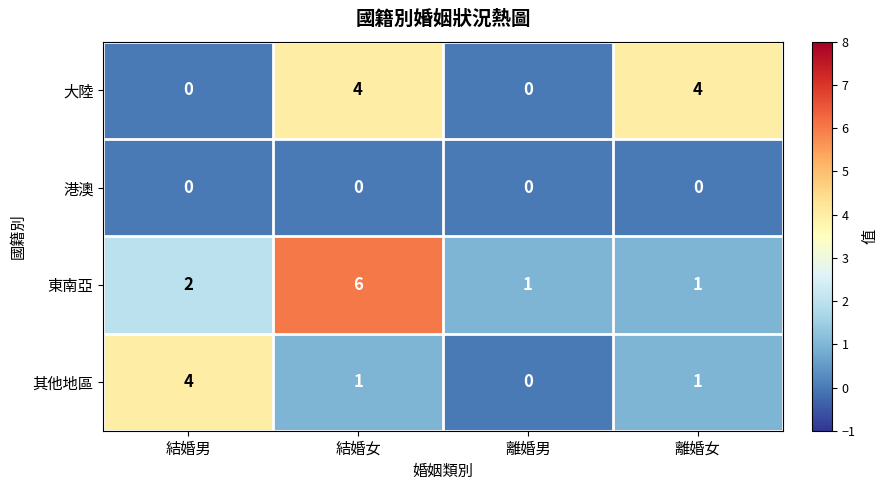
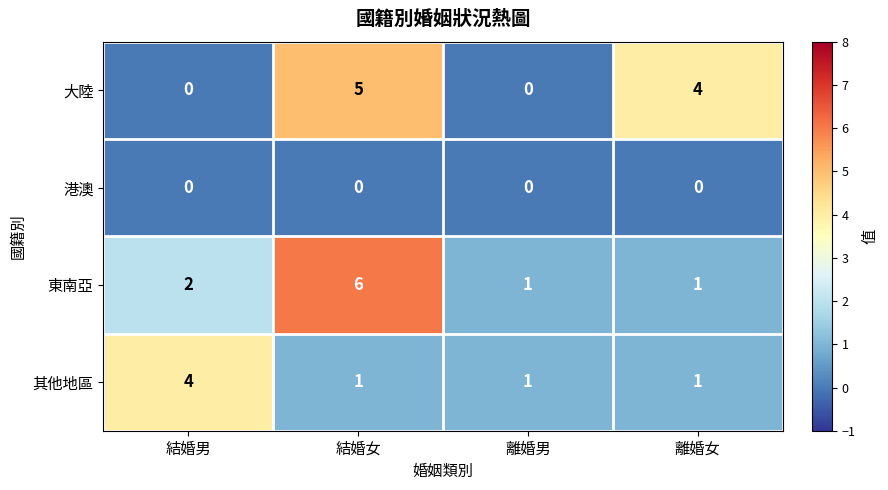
  {
    "大陸": {
      "結婚男": 0,
-     "結婚女": 4,
+     "結婚女": 5,
      "離婚男": 0,
      "離婚女": 4
    },
    "港澳": {
      "結婚男": 0,
      "結婚女": 0,
      "離婚男": 0,
      "離婚女": 0
    },
    "東南亞": {
      "結婚男": 2,
      "結婚女": 6,
      "離婚男": 1,
      "離婚女": 1
    },
    "其他地區": {
      "結婚男": 4,
      "結婚女": 1,
-     "離婚男": 0,
+     "離婚男": 1,
      "離婚女": 1
    }
  }
